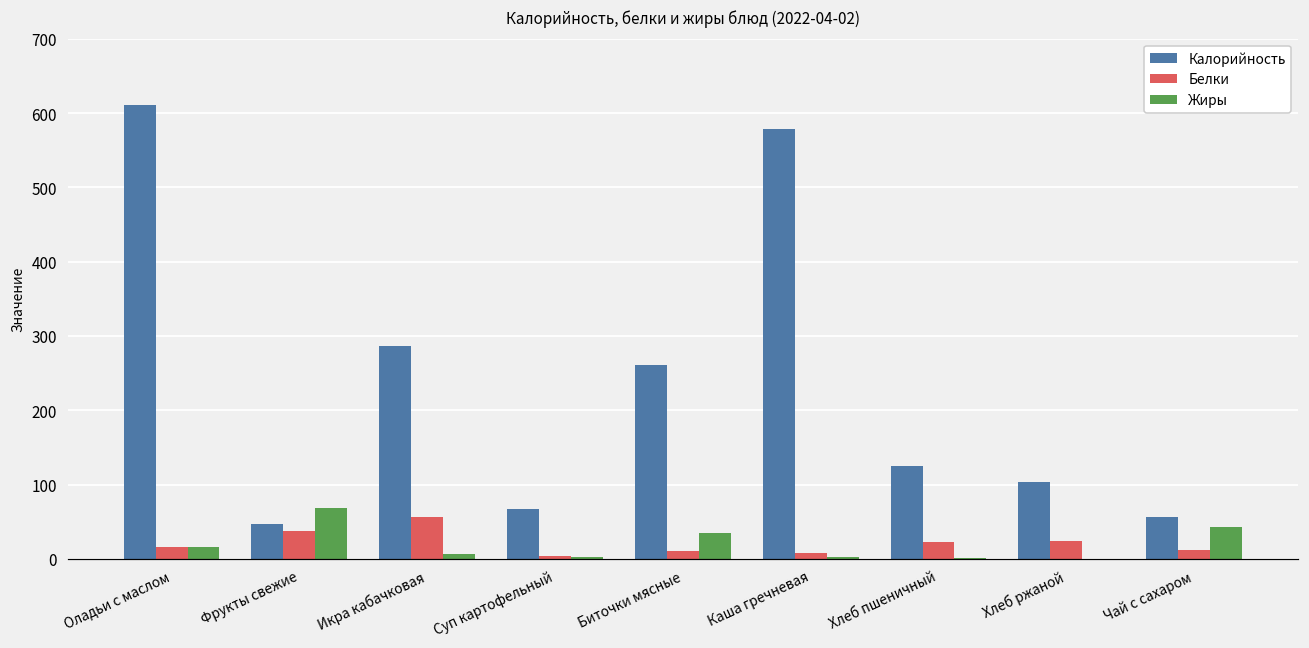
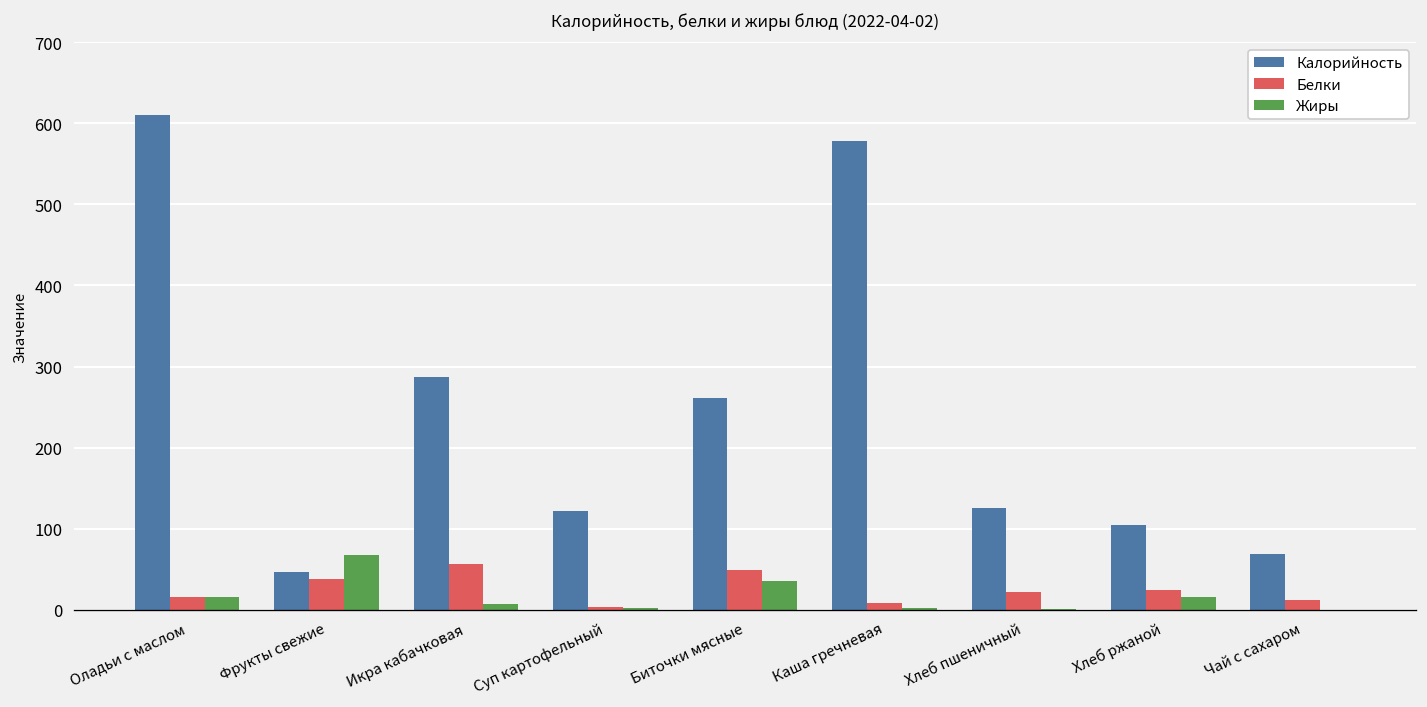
  {
    "Калорийность": {
      "Оладьи с маслом": 610,
      "Фрукты свежие": 50,
      "Икра кабачковая": 290,
-     "Суп картофельный": 70,
+     "Суп картофельный": 120,
      "Биточки мясные": 260,
      "Каша гречневая": 580,
      "Хлеб пшеничный": 130,
      "Хлеб ржаной": 100,
-     "Чай с сахаром": 60
+     "Чай с сахаром": 70
    },
    "Белки": {
      "Оладьи с маслом": 20,
      "Фрукты свежие": 40,
      "Икра кабачковая": 60,
-     "Биточки мясные": 10,
+     "Биточки мясные": 50,
      "Каша гречневая": 10,
      "Хлеб пшеничный": 20,
      "Хлеб ржаной": 20,
      "Чай с сахаром": 10
    },
    "Жиры": {
      "Оладьи с маслом": 20,
      "Фрукты свежие": 70,
      "Икра кабачковая": 10,
      "Биточки мясные": 40,
-     "Хлеб ржаной": 0,
-     "Чай с сахаром": 40
+     "Хлеб ржаной": 20,
+     "Чай с сахаром": 0
    }
  }
